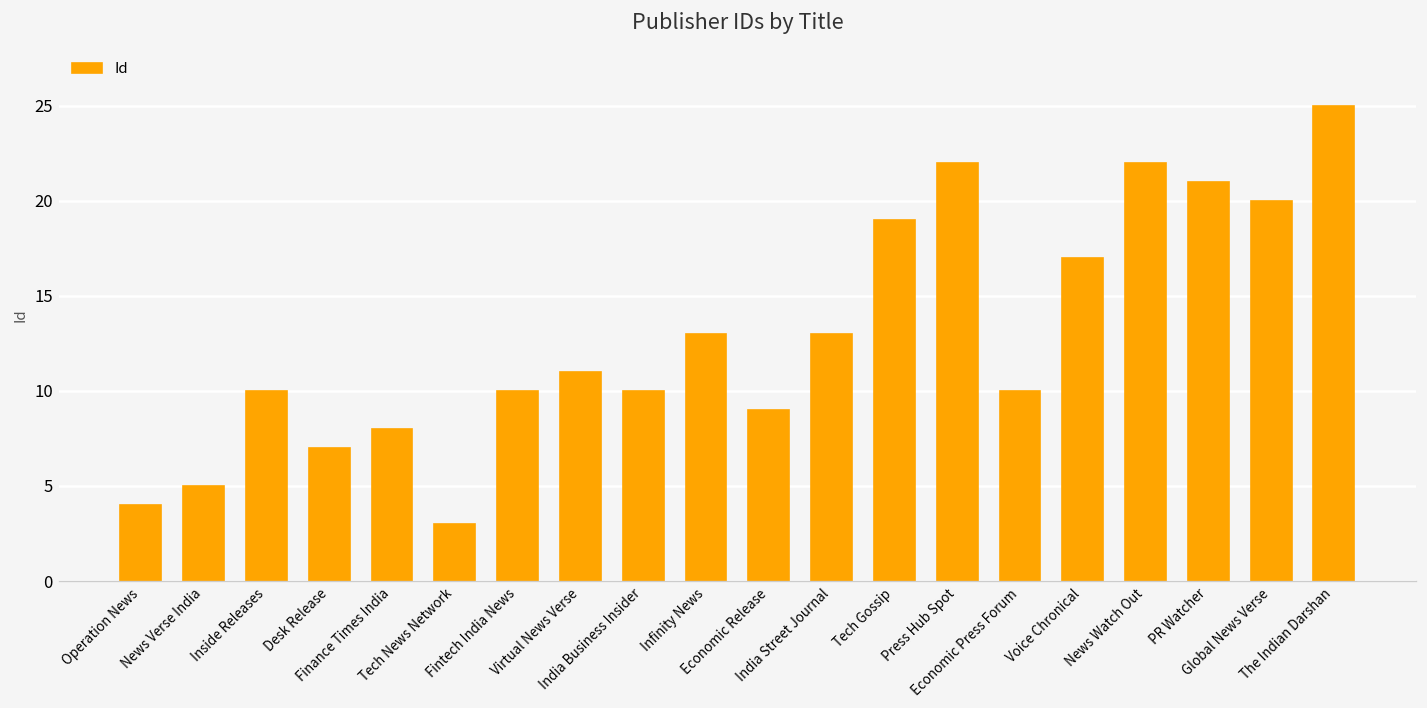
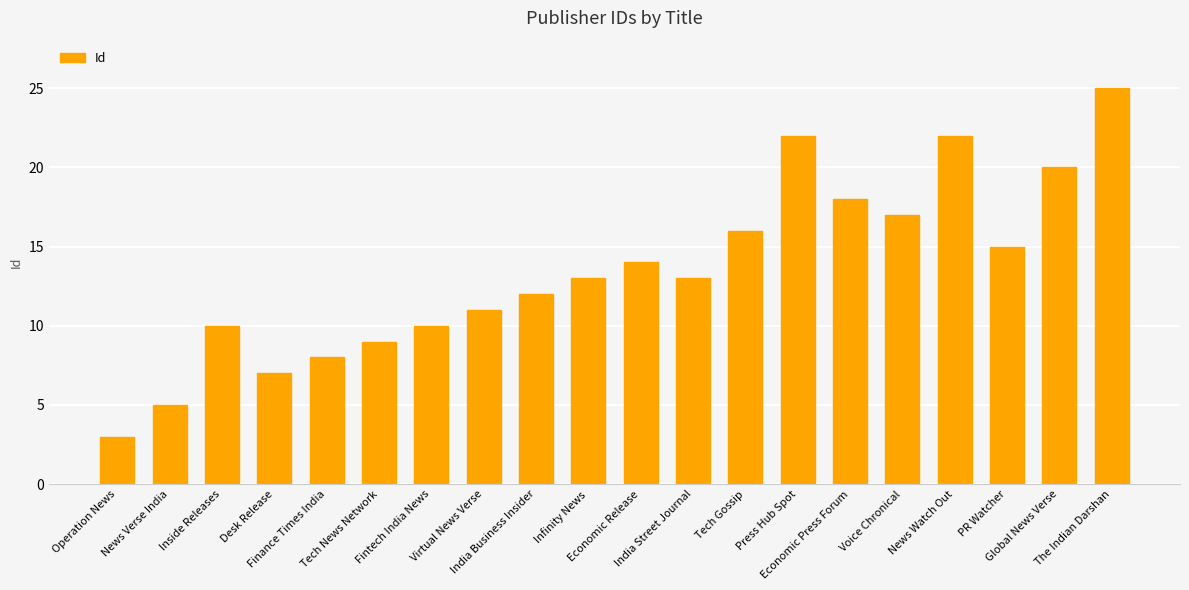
  {
-   "Operation News": 4,
+   "Operation News": 3,
    "News Verse India": 5,
    "Inside Releases": 10,
    "Desk Release": 7,
    "Finance Times India": 8,
-   "Tech News Network": 3,
+   "Tech News Network": 9,
    "Fintech India News": 10,
    "Virtual News Verse": 11,
-   "India Business Insider": 10,
+   "India Business Insider": 12,
    "Infinity News": 13,
-   "Economic Release": 9,
+   "Economic Release": 14,
    "India Street Journal": 13,
-   "Tech Gossip": 19,
+   "Tech Gossip": 16,
    "Press Hub Spot": 22,
-   "Economic Press Forum": 10,
+   "Economic Press Forum": 18,
    "Voice Chronical": 17,
    "News Watch Out": 22,
-   "PR Watcher": 21,
+   "PR Watcher": 15,
    "Global News Verse": 20,
    "The Indian Darshan": 25
  }
